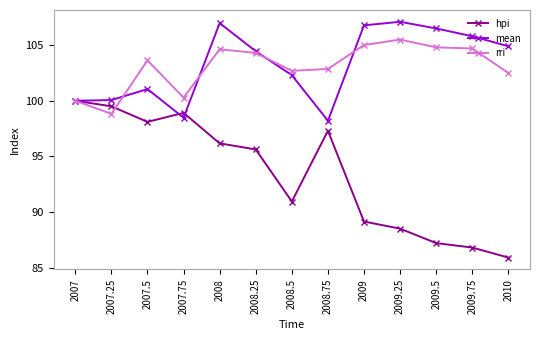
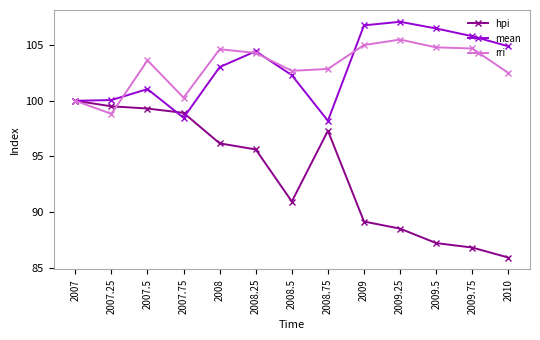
  {
    "hpi": {
      "2007.25": 99.5,
-     "2007.5": 98.1,
+     "2007.5": 99.3,
      "2007.75": 98.9,
      "2008": 96.2,
      "2008.25": 95.6,
      "2008.5": 90.9,
      "2008.75": 97.3,
      "2009": 89.1,
      "2009.25": 88.5,
      "2009.5": 87.2,
      "2009.75": 86.8,
      "2010": 85.9
    },
    "mean": {
      "2007.25": 100.1,
      "2007.5": 101.1,
      "2007.75": 98.5,
-     "2008": 107.0,
+     "2008": 103.0,
      "2008.5": 102.3,
      "2008.75": 98.2,
      "2009": 106.8,
      "2009.25": 107.1,
      "2009.5": 106.5,
      "2009.75": 105.8,
      "2010": 104.9
    },
    "rri": {
      "2007.25": 98.8,
      "2007.5": 103.6,
      "2007.75": 100.3,
      "2008": 104.6,
      "2008.5": 102.7,
      "2008.75": 102.9,
      "2009": 105.0,
      "2009.25": 105.5,
      "2009.5": 104.8,
      "2009.75": 104.7,
      "2010": 102.5
    }
  }
